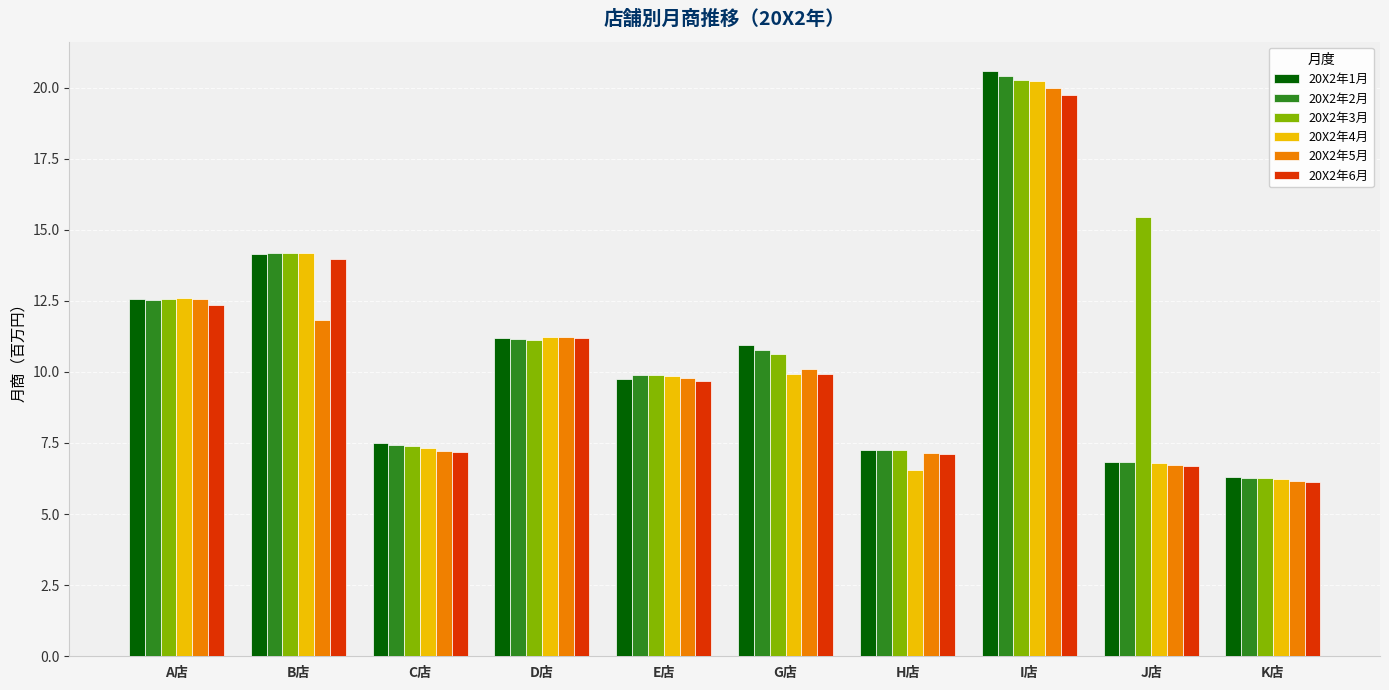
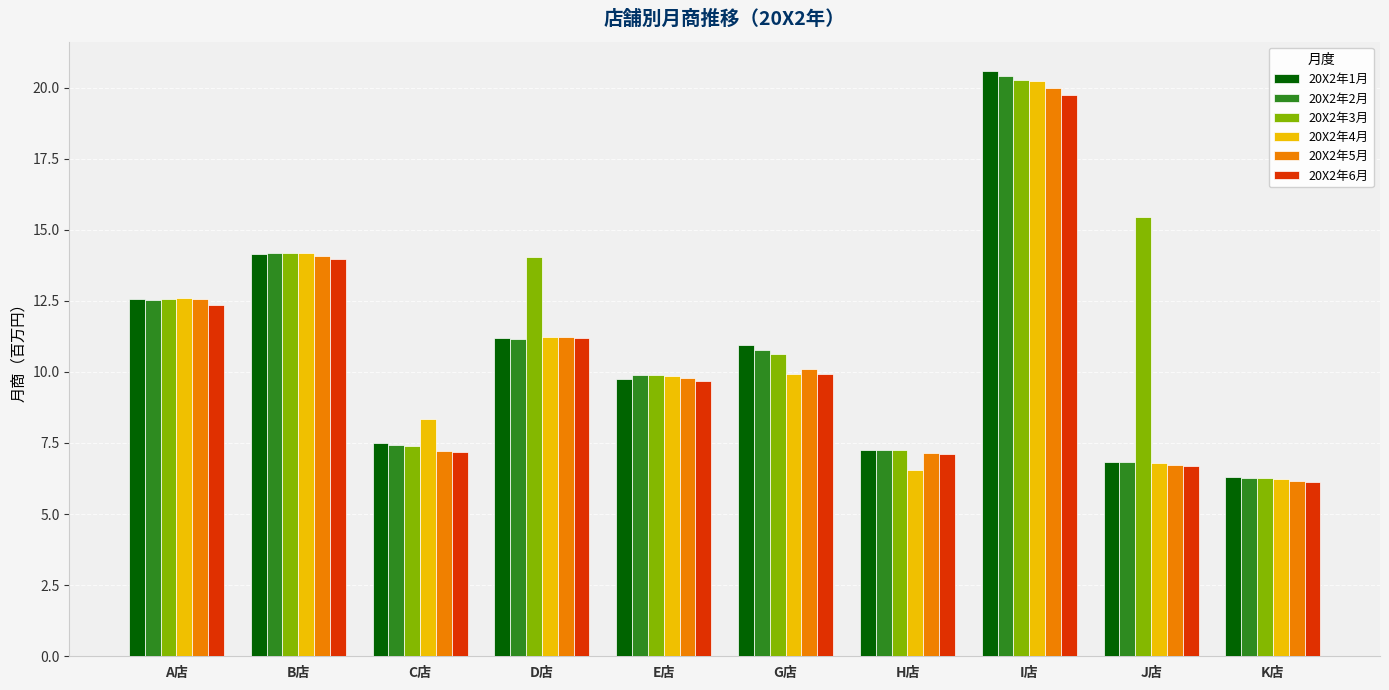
  {
    "20X2年1月": {
      "A店": 12.6,
      "B店": 14.1,
      "C店": 7.5,
      "D店": 11.2,
      "E店": 9.8,
      "G店": 10.9,
      "H店": 7.3,
      "I店": 20.6,
      "J店": 6.8,
      "K店": 6.3
    },
    "20X2年2月": {
      "A店": 12.5,
      "B店": 14.2,
      "C店": 7.4,
      "D店": 11.2,
      "E店": 9.9,
      "G店": 10.8,
      "H店": 7.3,
      "I店": 20.4,
      "J店": 6.8,
      "K店": 6.3
    },
    "20X2年3月": {
      "A店": 12.6,
      "B店": 14.2,
      "C店": 7.4,
-     "D店": 11.1,
+     "D店": 14.0,
      "E店": 9.9,
      "G店": 10.6,
      "H店": 7.3,
      "I店": 20.3,
      "J店": 15.5,
      "K店": 6.3
    },
    "20X2年4月": {
      "A店": 12.6,
      "B店": 14.2,
-     "C店": 7.3,
+     "C店": 8.4,
      "D店": 11.2,
      "E店": 9.9,
      "G店": 9.9,
      "H店": 6.5,
      "I店": 20.2,
      "J店": 6.8,
      "K店": 6.2
    },
    "20X2年5月": {
      "A店": 12.6,
-     "B店": 11.8,
+     "B店": 14.1,
      "C店": 7.2,
      "D店": 11.2,
      "E店": 9.8,
      "G店": 10.1,
      "H店": 7.2,
      "I店": 20.0,
      "J店": 6.7,
      "K店": 6.2
    },
    "20X2年6月": {
      "A店": 12.3,
      "B店": 14.0,
      "C店": 7.2,
      "D店": 11.2,
      "E店": 9.7,
      "G店": 9.9,
      "H店": 7.1,
      "I店": 19.7,
      "J店": 6.7,
      "K店": 6.1
    }
  }
